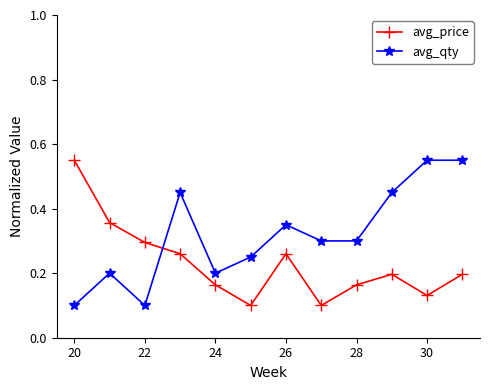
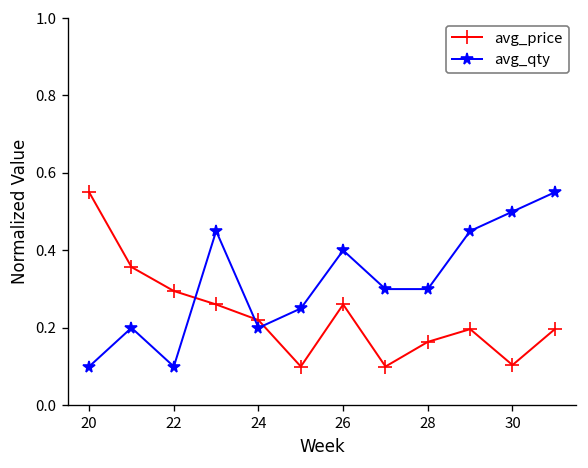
  {
    "avg_price": {
      "20": 0.55,
      "22": 0.30,
-     "24": 0.16,
+     "24": 0.22,
      "26": 0.26,
      "28": 0.16,
-     "30": 0.13
+     "30": 0.10
    },
    "avg_qty": {
      "20": 0.10,
      "22": 0.10,
      "24": 0.20,
-     "26": 0.35,
+     "26": 0.40,
      "28": 0.30,
-     "30": 0.55
+     "30": 0.50
    }
  }
